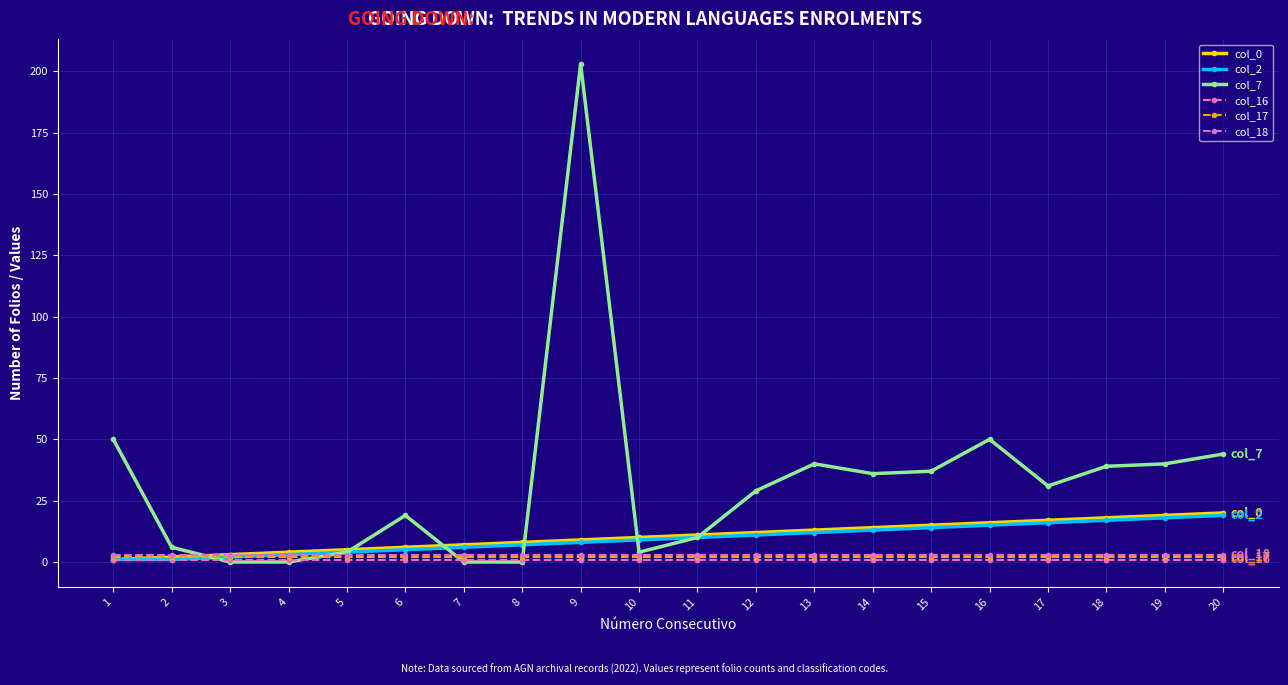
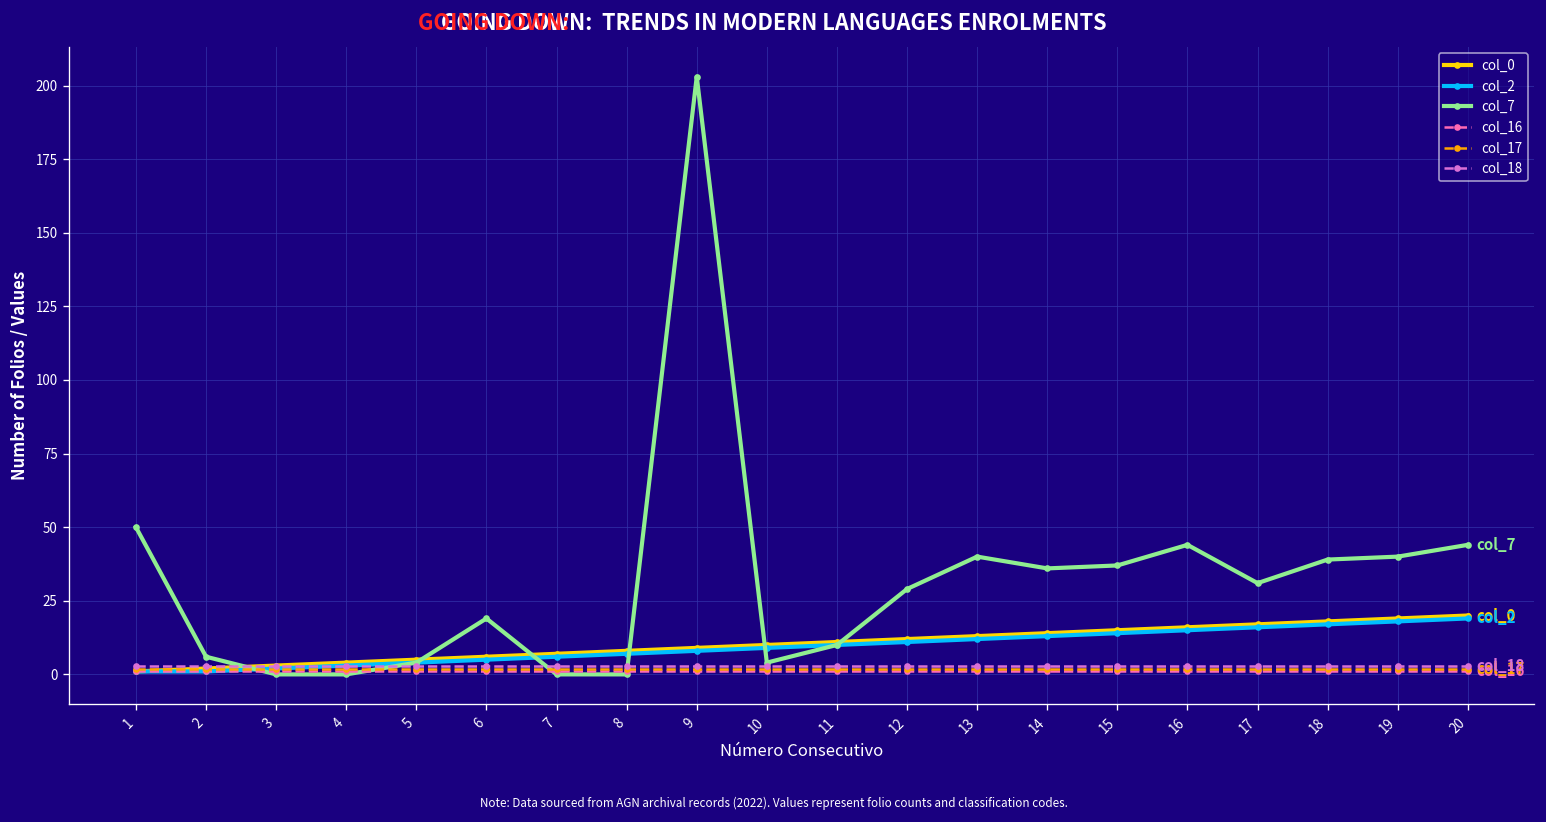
  {
    "col_7": {
      "1": 50,
      "2": 6,
      "6": 19,
      "9": 203,
      "12": 29,
      "13": 40,
      "14": 36,
      "15": 37,
-     "16": 50,
+     "16": 44,
      "17": 31,
      "18": 39,
      "19": 40
    }
  }
